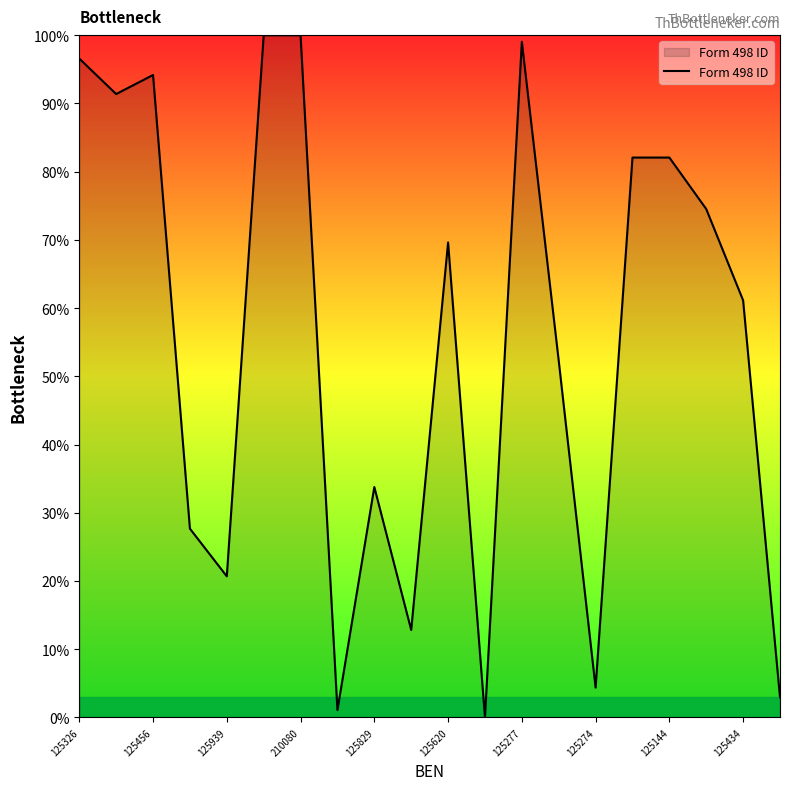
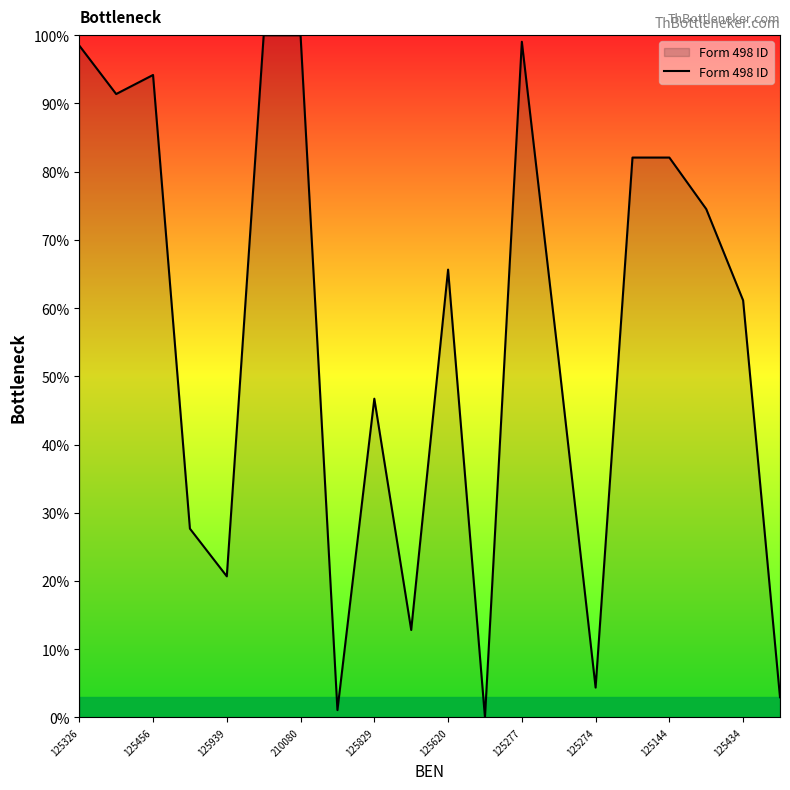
  {
-   "125326": "97%",
+   "125326": "98%",
    "125456": "94%",
    "125939": "21%",
    "210080": "100%",
-   "125829": "34%",
-   "125620": "70%",
+   "125829": "47%",
+   "125620": "66%",
    "125277": "99%",
    "125274": "4%",
    "125144": "82%",
    "125434": "61%"
  }
